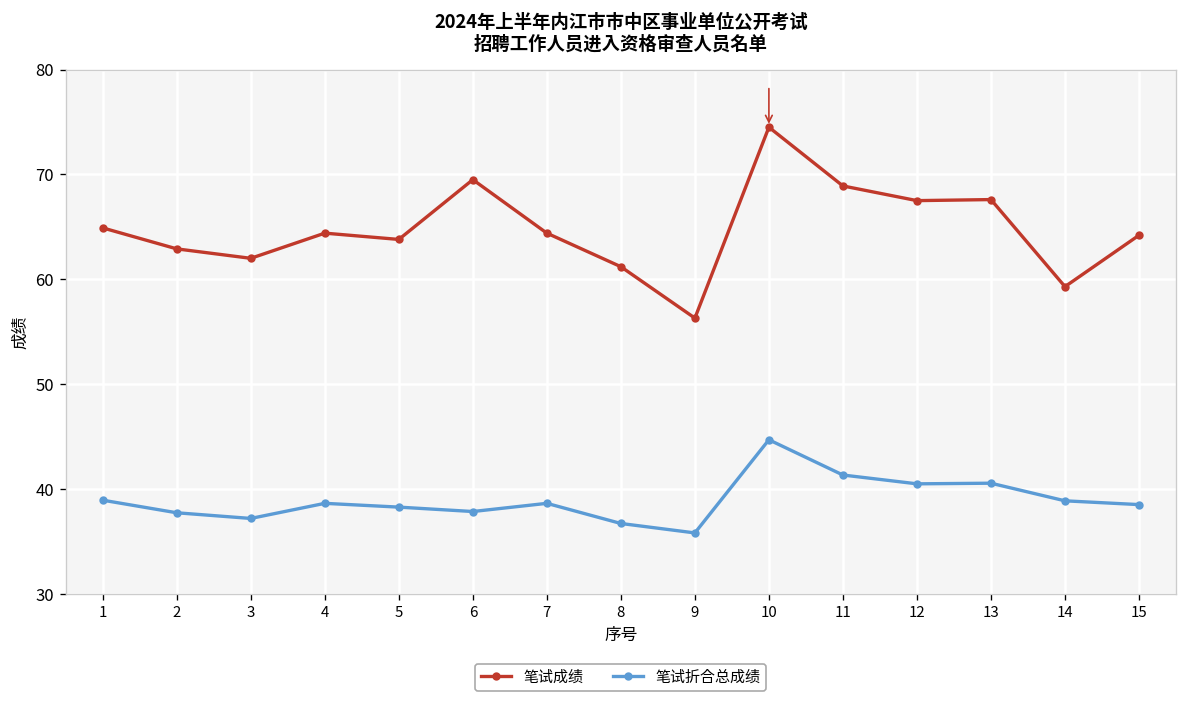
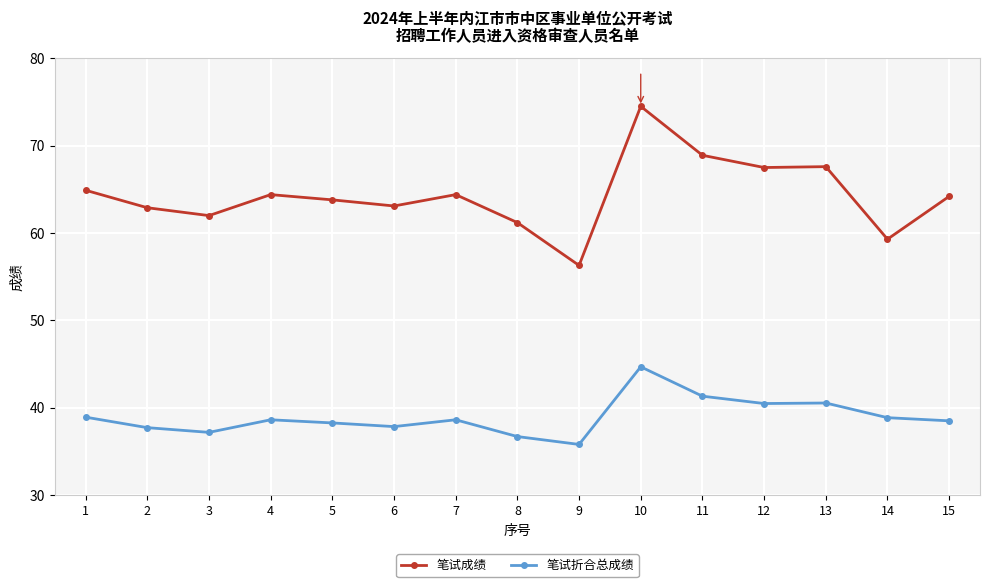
  {
    "笔试成绩": {
      "1": 65,
      "2": 63,
      "3": 62,
      "4": 64,
      "5": 64,
-     "6": 70,
+     "6": 63,
      "7": 64,
      "8": 61,
      "9": 56,
      "10": 75,
      "11": 69,
      "12": 68,
      "13": 68,
      "14": 59,
      "15": 64
    },
    "笔试折合总成绩": {
      "1": 39,
      "2": 38,
      "3": 37,
      "4": 39,
      "5": 38,
      "6": 38,
      "7": 39,
      "8": 37,
      "9": 36,
      "10": 45,
      "11": 41,
      "12": 41,
      "13": 41,
      "14": 39,
      "15": 39
    }
  }
